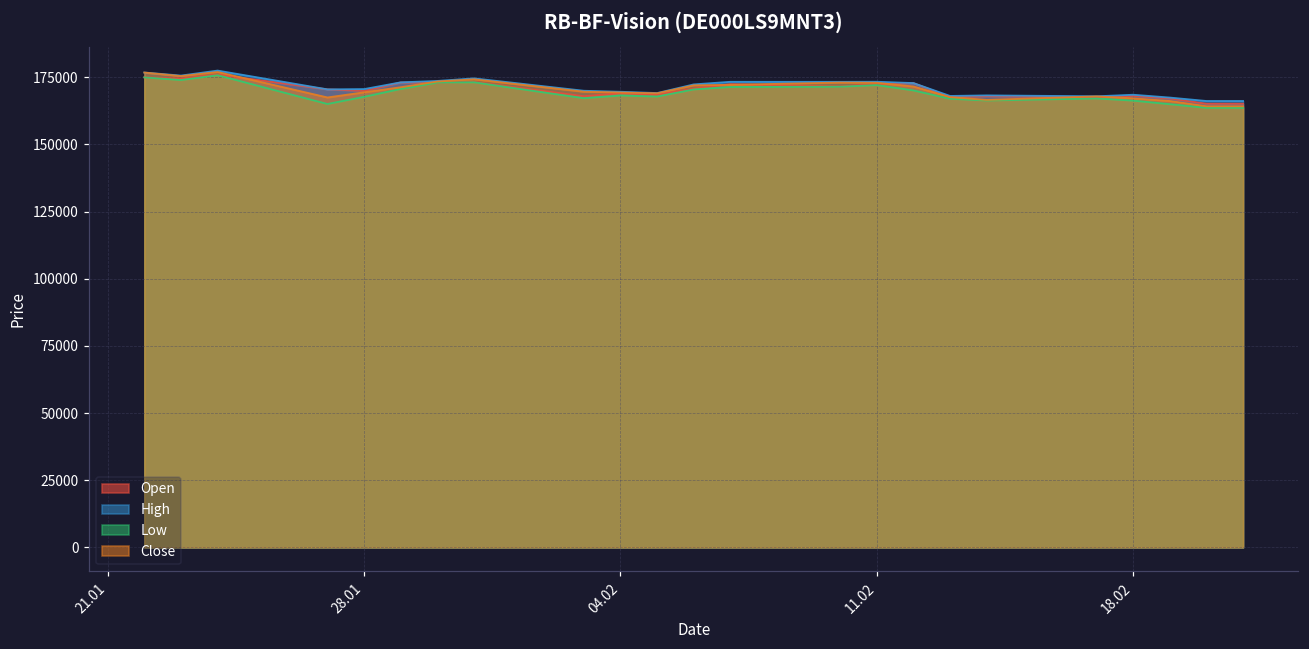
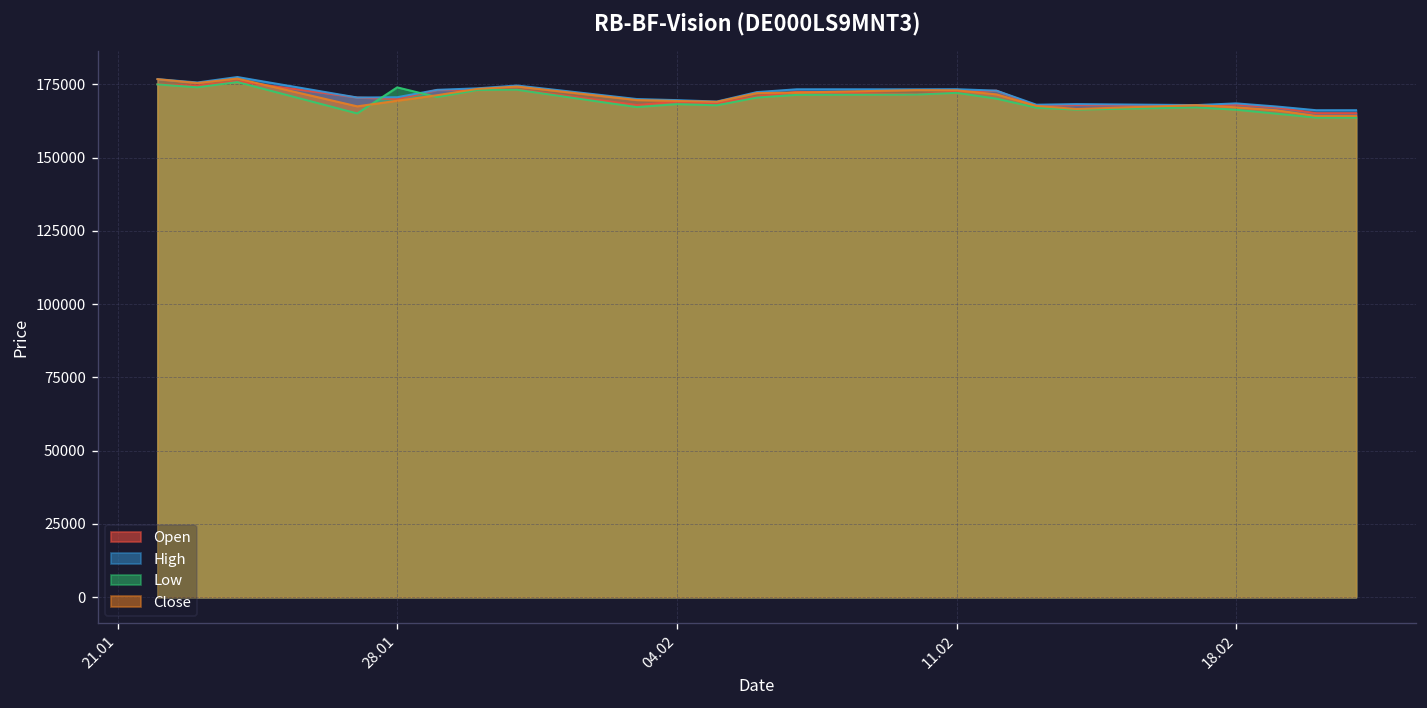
  {
    "Low": {
-     "28.01": 168000
+     "28.01": 174000
    }
  }
